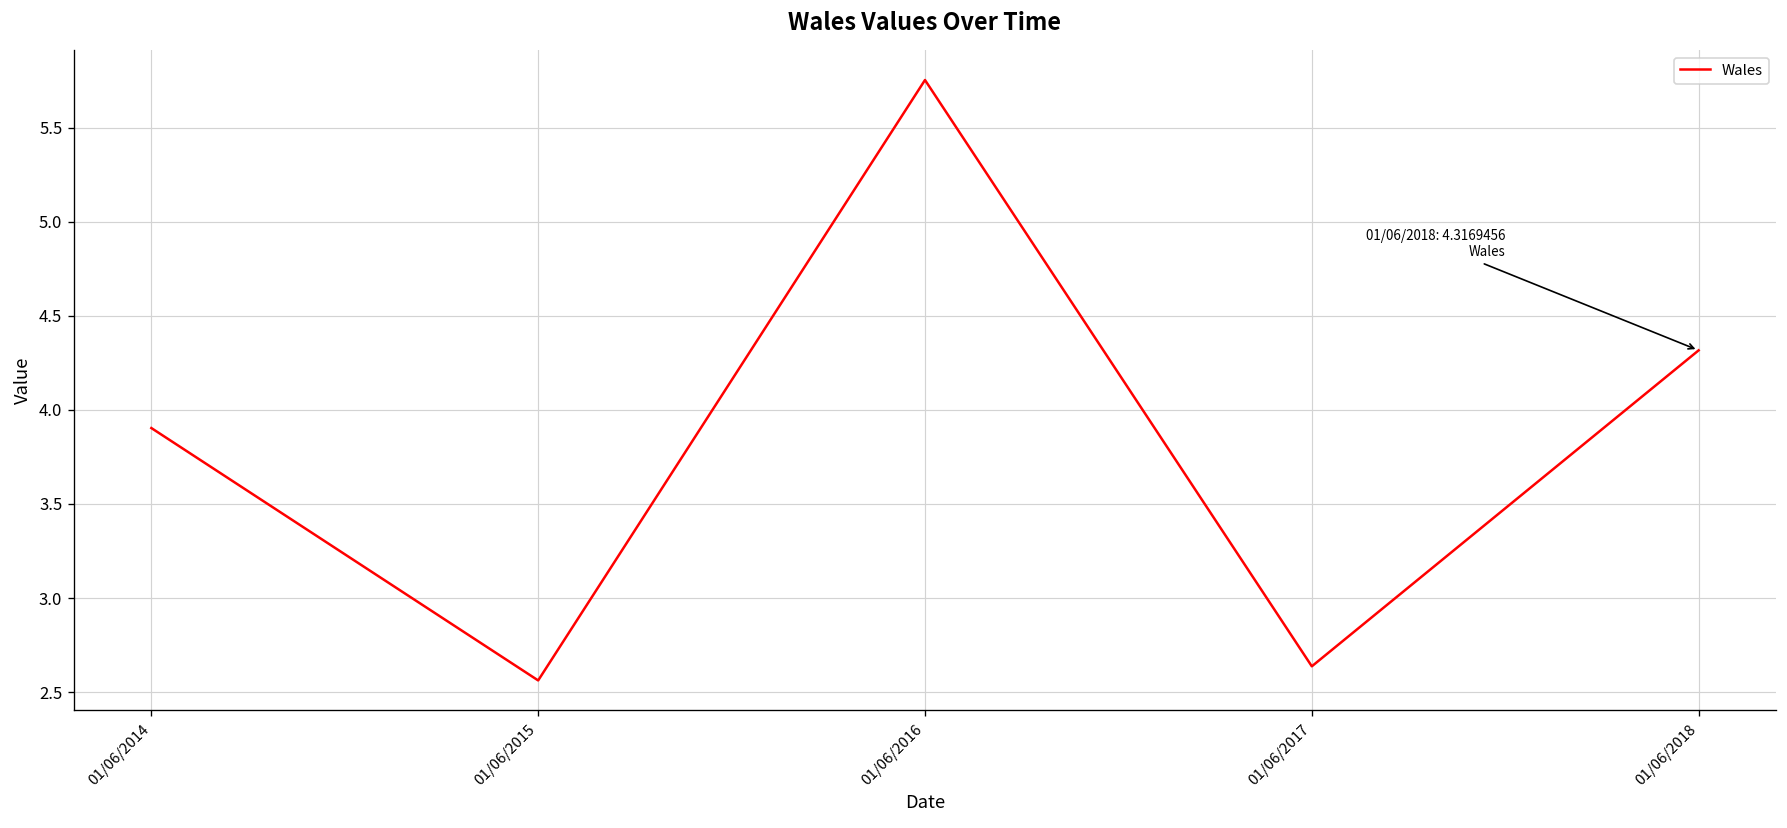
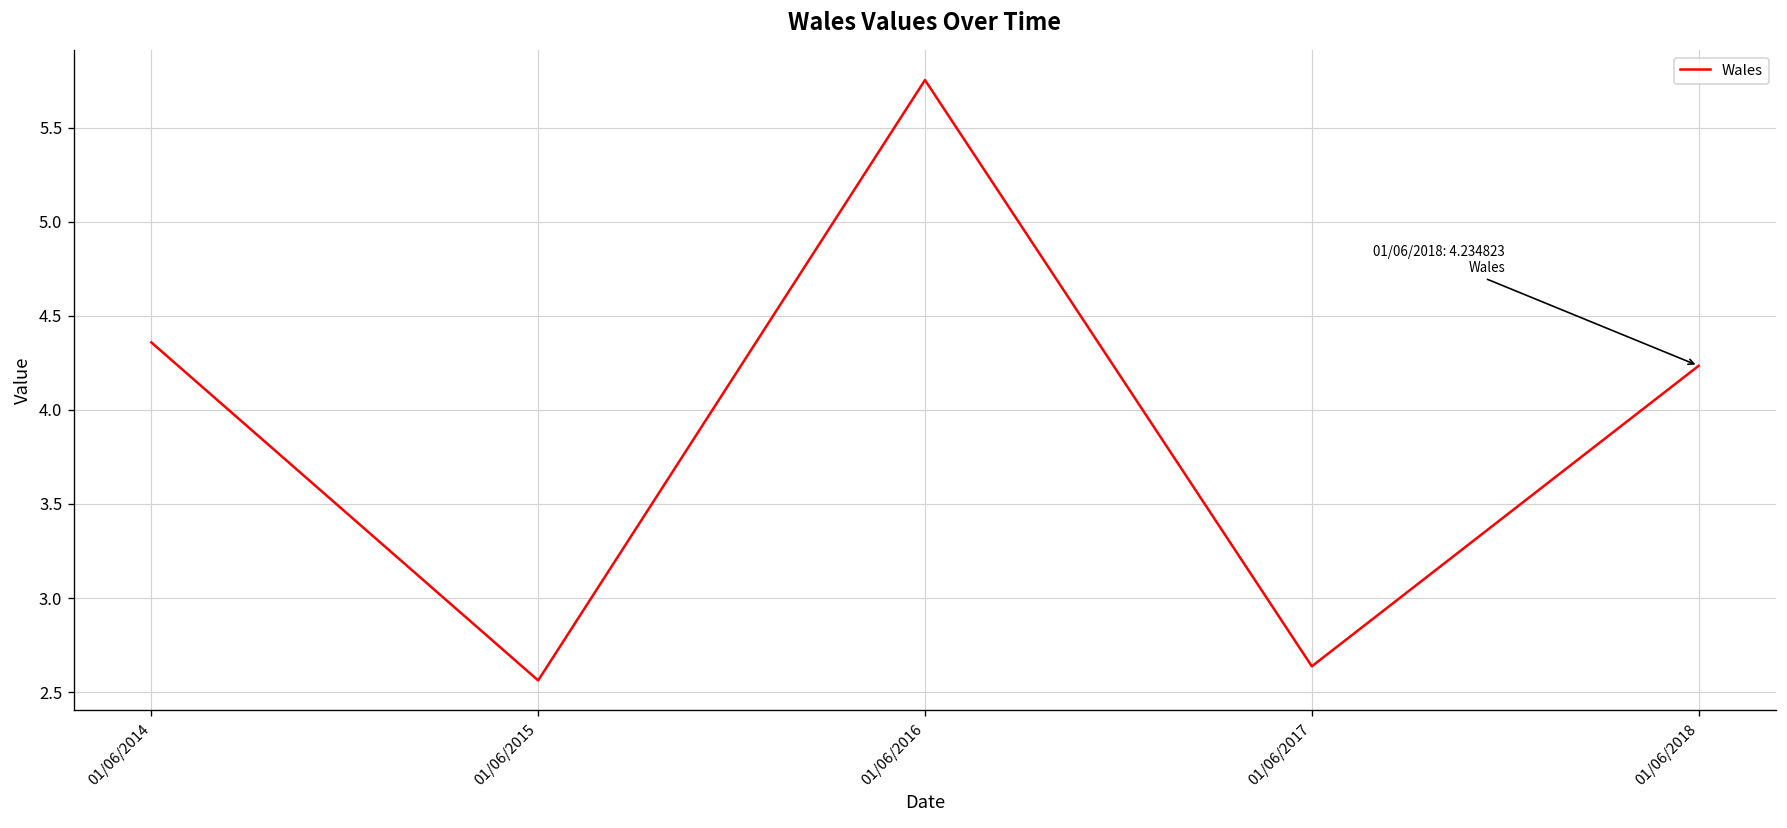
  {
-   "01/06/2014": 3.90,
-   "01/06/2018": 4.3169456
+   "01/06/2014": 4.36,
+   "01/06/2018": 4.234823
  }
